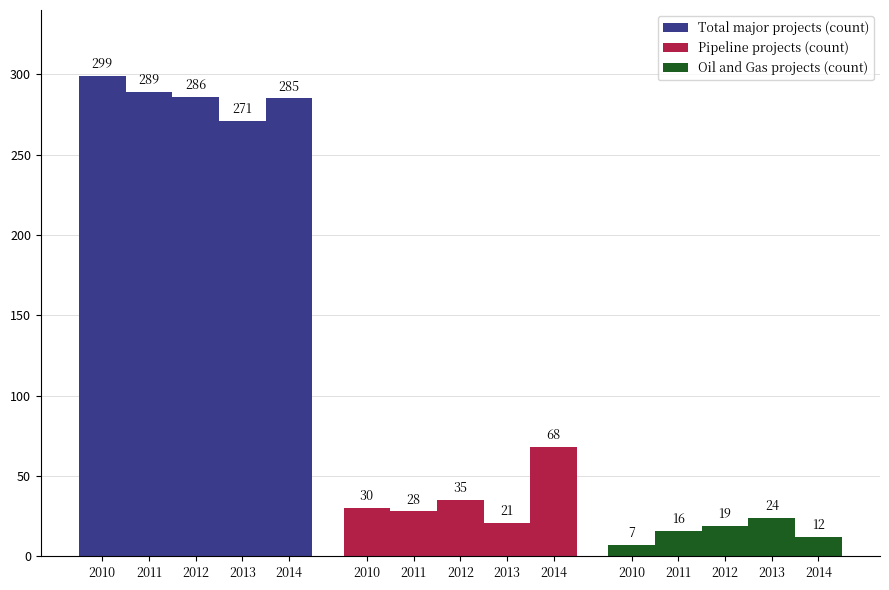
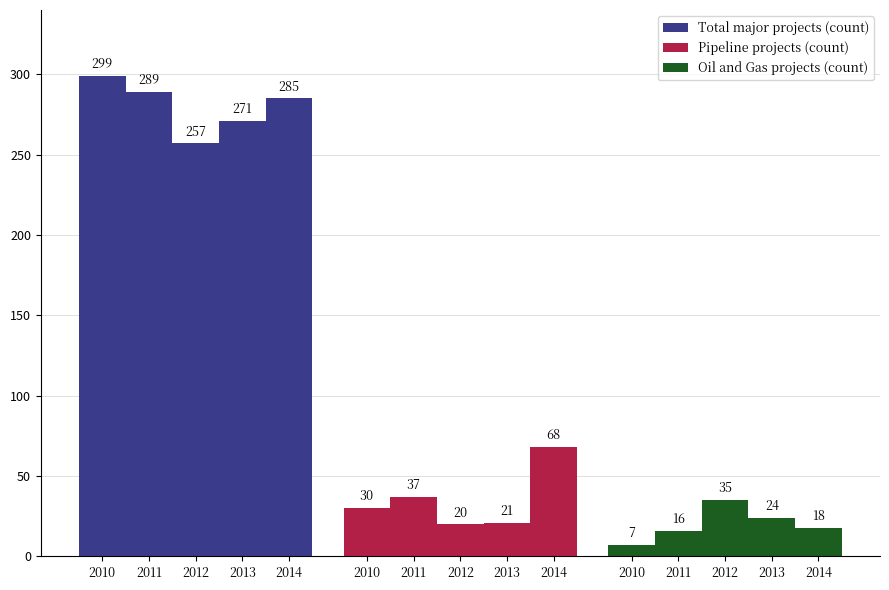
  {
    "Total major projects (count)": {
      "2010": 299,
      "2011": 289,
-     "2012": 286,
+     "2012": 257,
      "2013": 271,
      "2014": 285
    },
    "Pipeline projects (count)": {
      "2010": 30,
-     "2011": 28,
-     "2012": 35,
+     "2011": 37,
+     "2012": 20,
      "2013": 21,
      "2014": 68
    },
    "Oil and Gas projects (count)": {
      "2010": 7,
      "2011": 16,
-     "2012": 19,
+     "2012": 35,
      "2013": 24,
-     "2014": 12
+     "2014": 18
    }
  }
